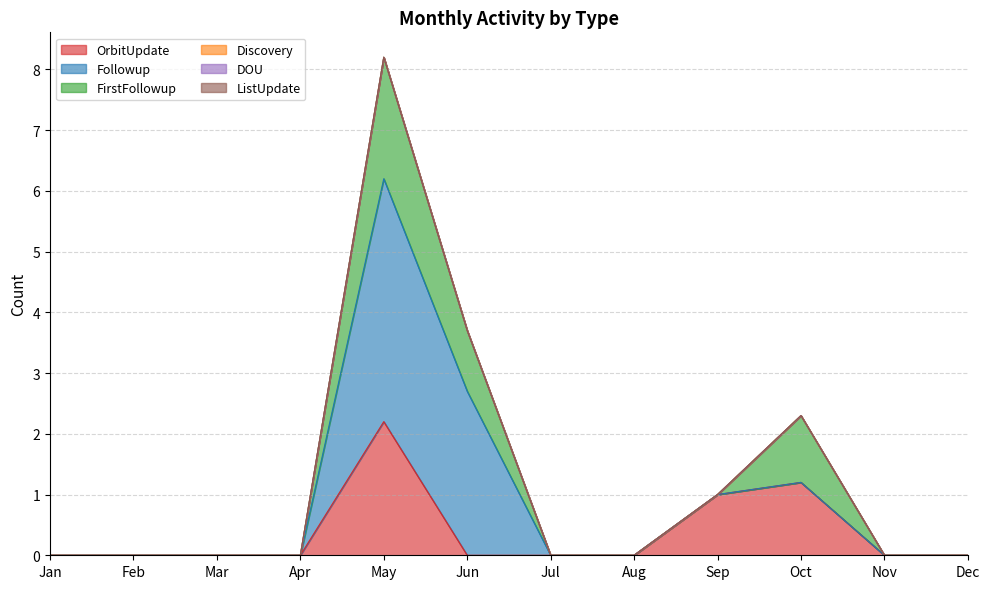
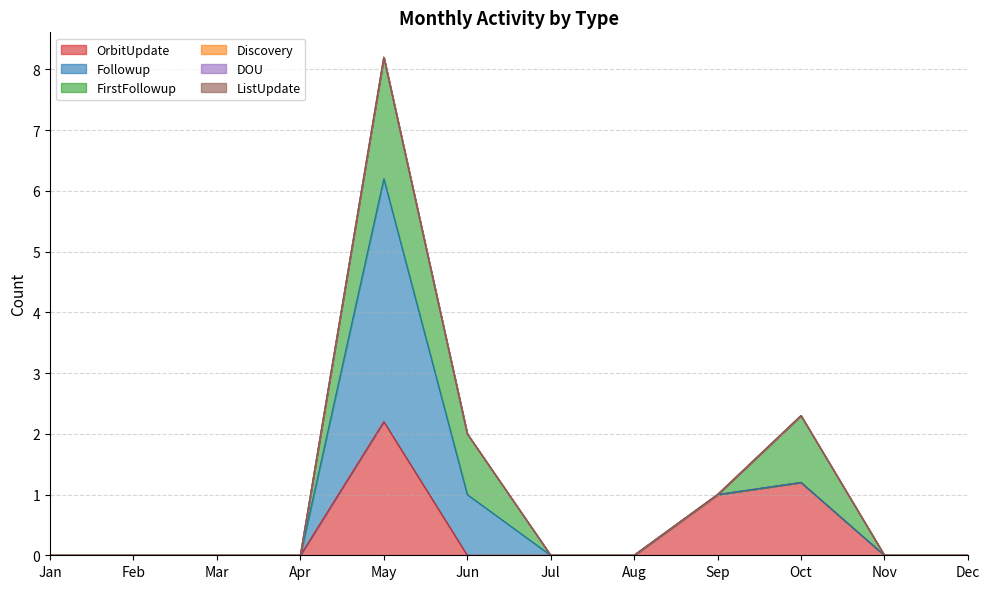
  {
    "OrbitUpdate": {
      "May": 2.2,
      "Jun": 0.0
    },
    "Followup": {
      "May": 4.0,
-     "Jun": 2.7
+     "Jun": 1.0
    }
  }
